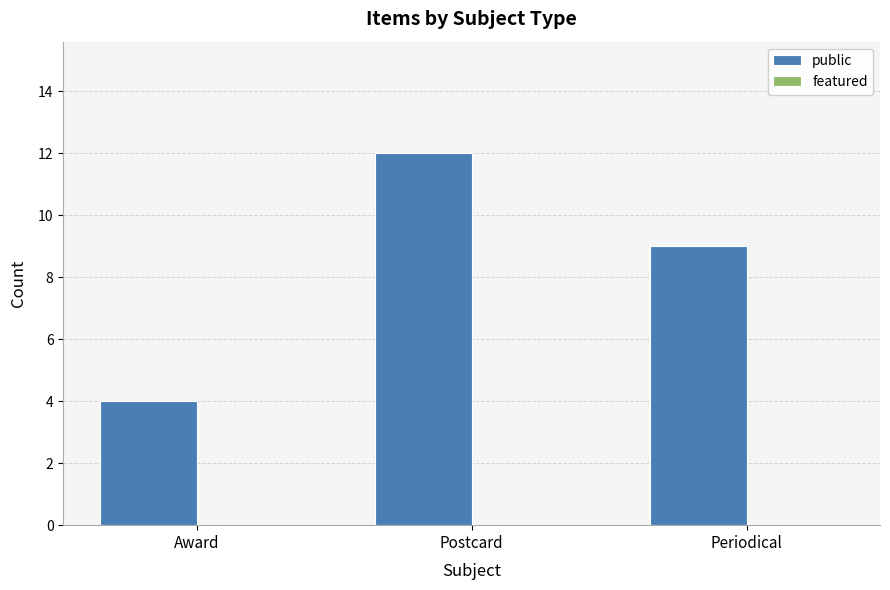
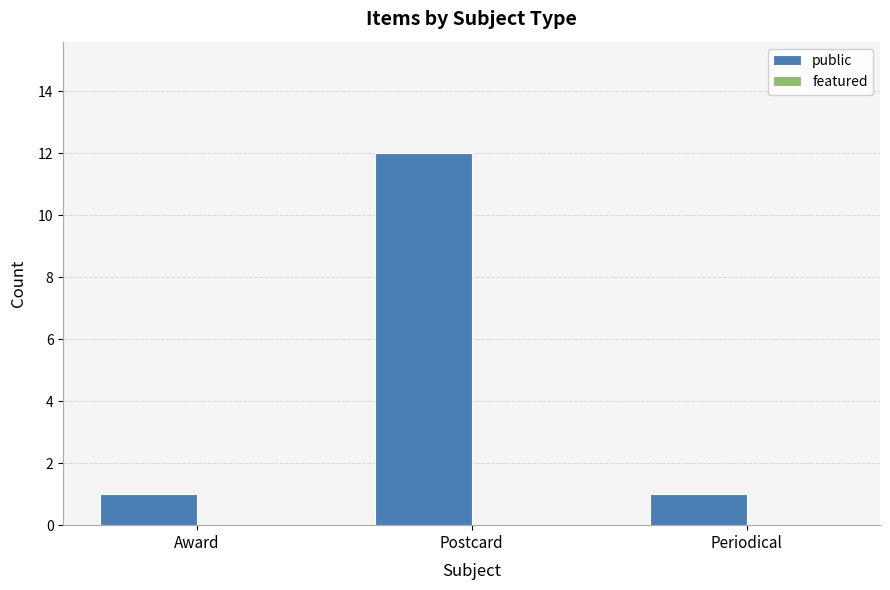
  {
    "public": {
-     "Award": 4,
+     "Award": 1,
      "Postcard": 12,
-     "Periodical": 9
+     "Periodical": 1
    },
    "featured": {
      "Award": 0,
      "Postcard": 0,
      "Periodical": 0
    }
  }
